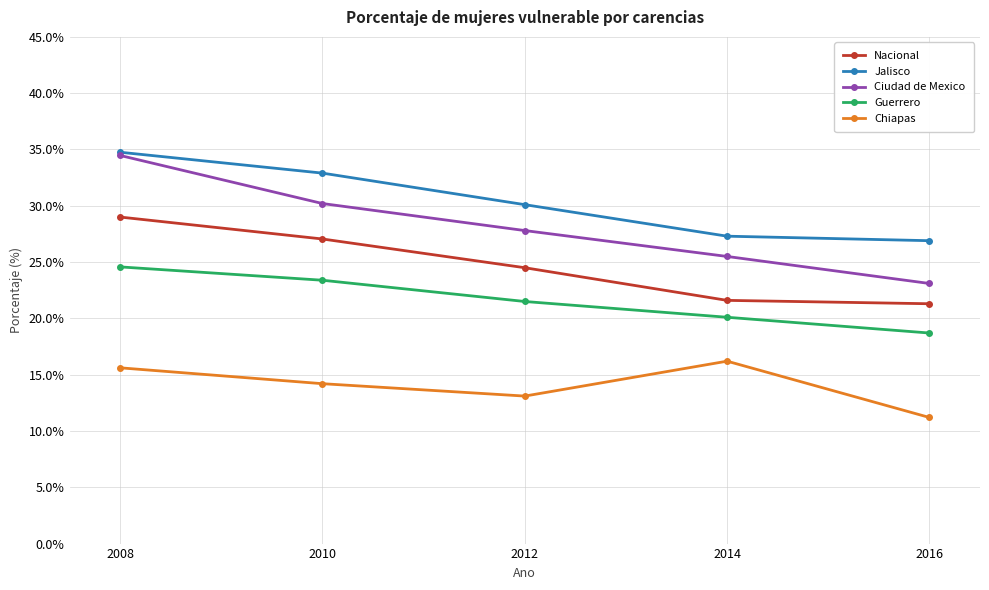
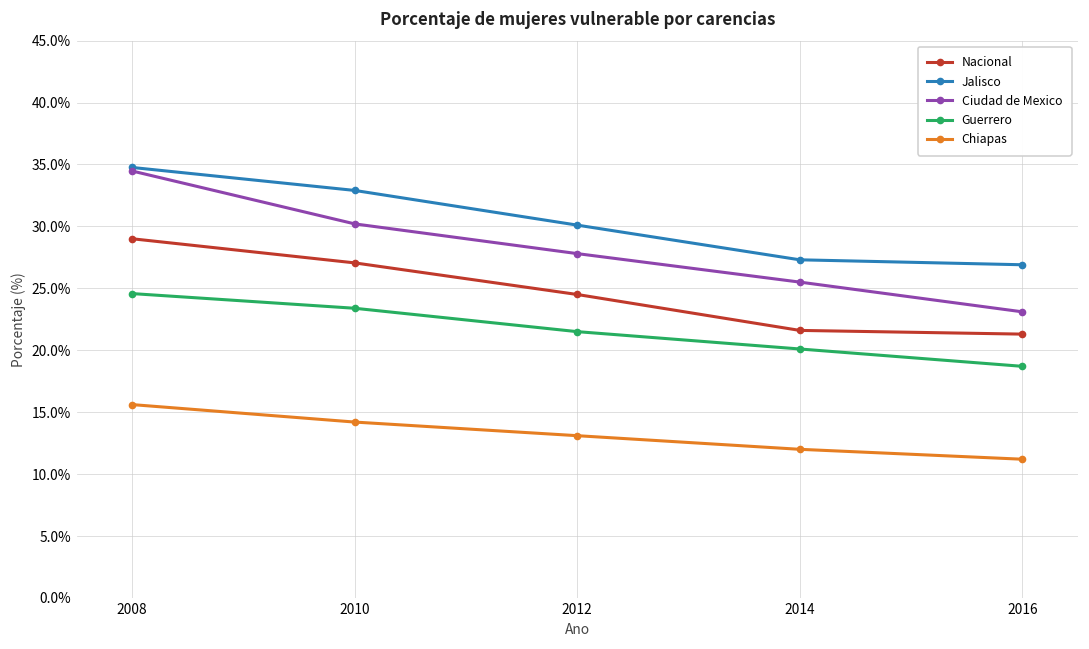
  {
    "Nacional": {
      "2008": "29.0%",
      "2010": "27.1%",
      "2012": "24.5%",
      "2014": "21.6%",
      "2016": "21.3%"
    },
    "Jalisco": {
      "2008": "34.8%",
      "2010": "32.9%",
      "2012": "30.1%",
      "2014": "27.3%",
      "2016": "26.9%"
    },
    "Ciudad de Mexico": {
      "2008": "34.5%",
      "2010": "30.2%",
      "2012": "27.8%",
      "2014": "25.5%",
      "2016": "23.1%"
    },
    "Guerrero": {
      "2008": "24.6%",
      "2010": "23.4%",
      "2012": "21.5%",
      "2014": "20.1%",
      "2016": "18.7%"
    },
    "Chiapas": {
      "2008": "15.6%",
      "2010": "14.2%",
      "2012": "13.1%",
-     "2014": "16.2%",
+     "2014": "12.0%",
      "2016": "11.2%"
    }
  }
